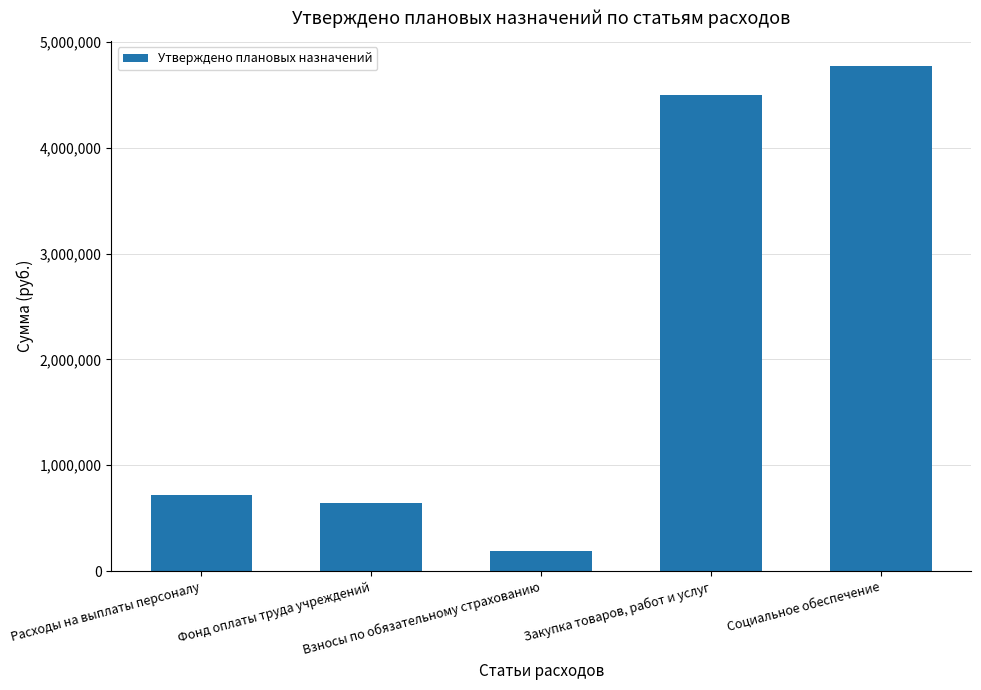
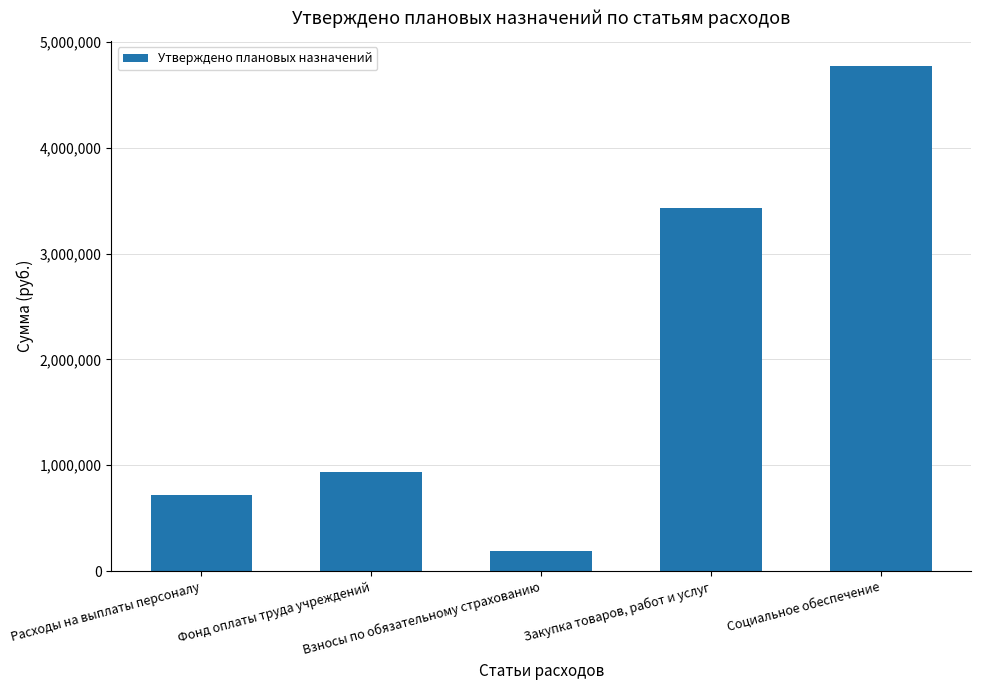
  {
    "Расходы на выплаты персоналу": "720,000",
-   "Фонд оплаты труда учреждений": "640,000",
+   "Фонд оплаты труда учреждений": "940,000",
    "Взносы по обязательному страхованию": "190,000",
-   "Закупка товаров, работ и услуг": "4,500,000",
+   "Закупка товаров, работ и услуг": "3,430,000",
    "Социальное обеспечение": "4,770,000"
  }
